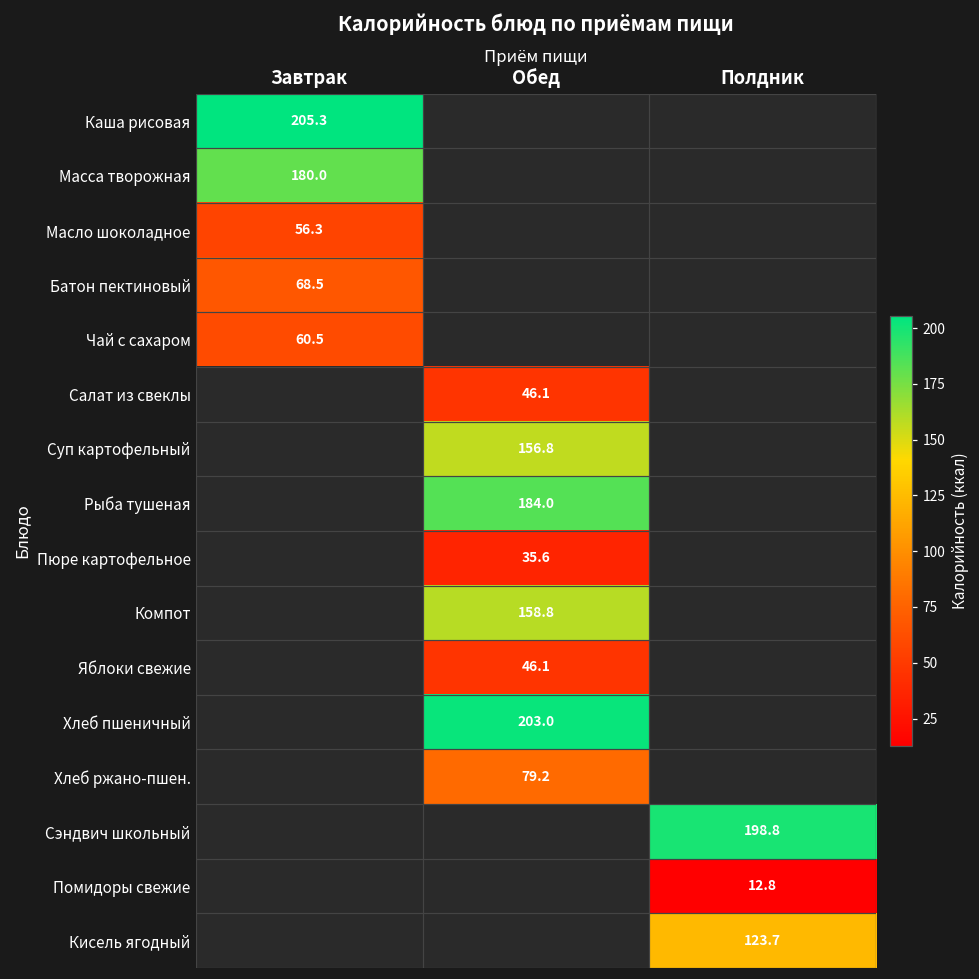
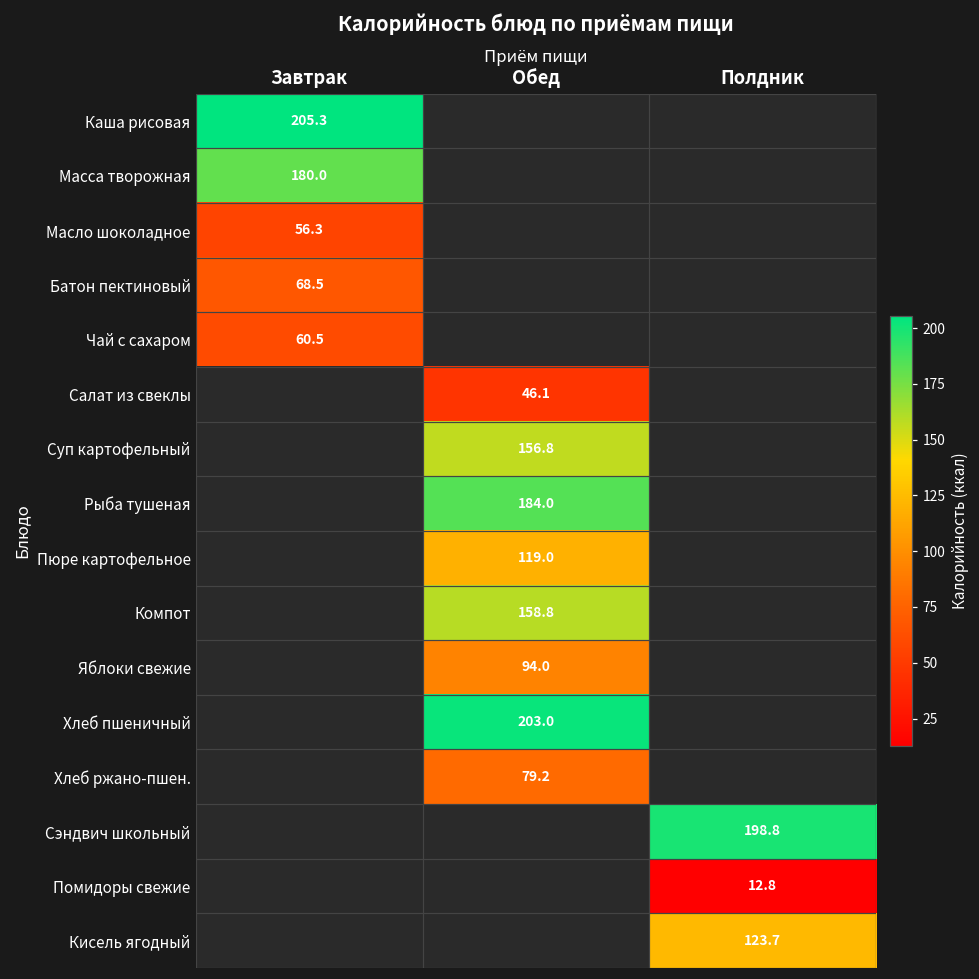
  {
    "Каша рисовая": {
      "Завтрак": 205.3
    },
    "Масса творожная": {
      "Завтрак": 180.0
    },
    "Масло шоколадное": {
      "Завтрак": 56.3
    },
    "Батон пектиновый": {
      "Завтрак": 68.5
    },
    "Чай с сахаром": {
      "Завтрак": 60.5
    },
    "Салат из свеклы": {
      "Обед": 46.1
    },
    "Суп картофельный": {
      "Обед": 156.8
    },
    "Рыба тушеная": {
      "Обед": 184.0
    },
    "Пюре картофельное": {
-     "Обед": 35.6
+     "Обед": 119.0
    },
    "Компот": {
      "Обед": 158.8
    },
    "Яблоки свежие": {
-     "Обед": 46.1
+     "Обед": 94.0
    },
    "Хлеб пшеничный": {
      "Обед": 203.0
    },
    "Хлеб ржано-пшен.": {
      "Обед": 79.2
    },
    "Сэндвич школьный": {
      "Полдник": 198.8
    },
    "Помидоры свежие": {
      "Полдник": 12.8
    },
    "Кисель ягодный": {
      "Полдник": 123.7
    }
  }
